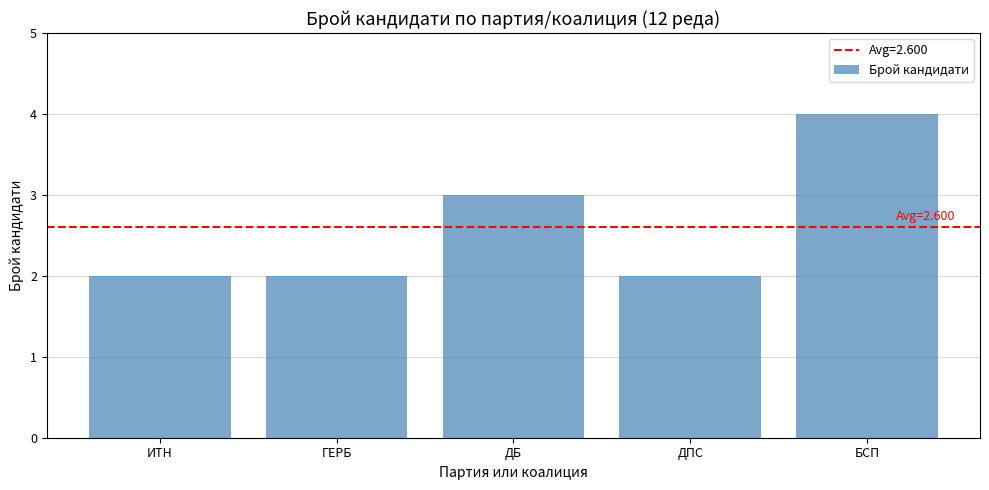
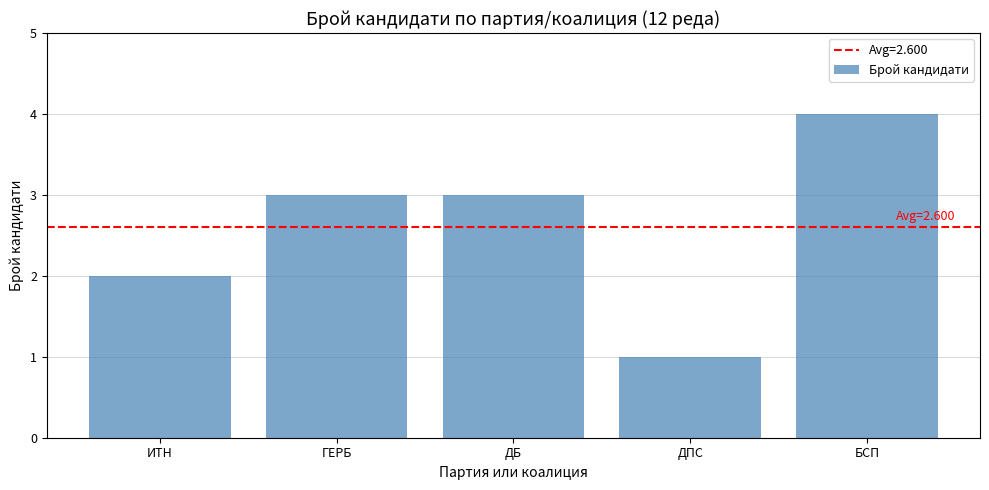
  {
    "ИТН": 2,
-   "ГЕРБ": 2,
+   "ГЕРБ": 3,
    "ДБ": 3,
-   "ДПС": 2
+   "ДПС": 1
  }
